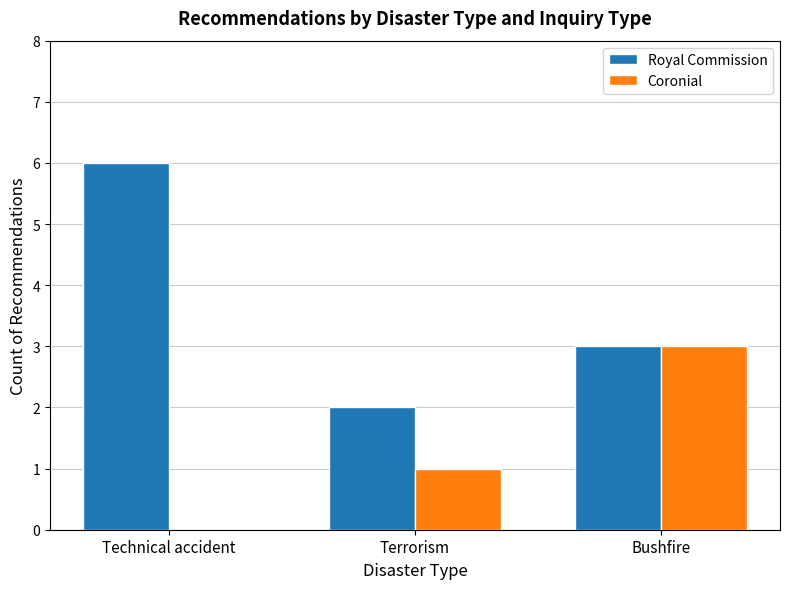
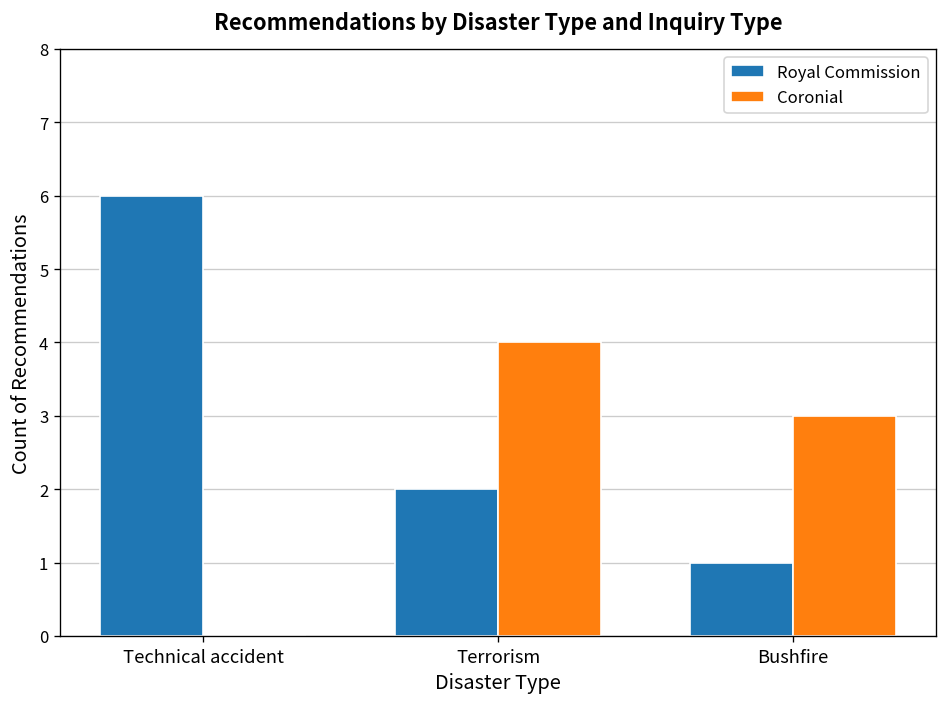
  {
    "Royal Commission": {
      "Technical accident": 6,
      "Terrorism": 2,
-     "Bushfire": 3
+     "Bushfire": 1
    },
    "Coronial": {
      "Technical accident": 0,
-     "Terrorism": 1,
+     "Terrorism": 4,
      "Bushfire": 3
    }
  }
